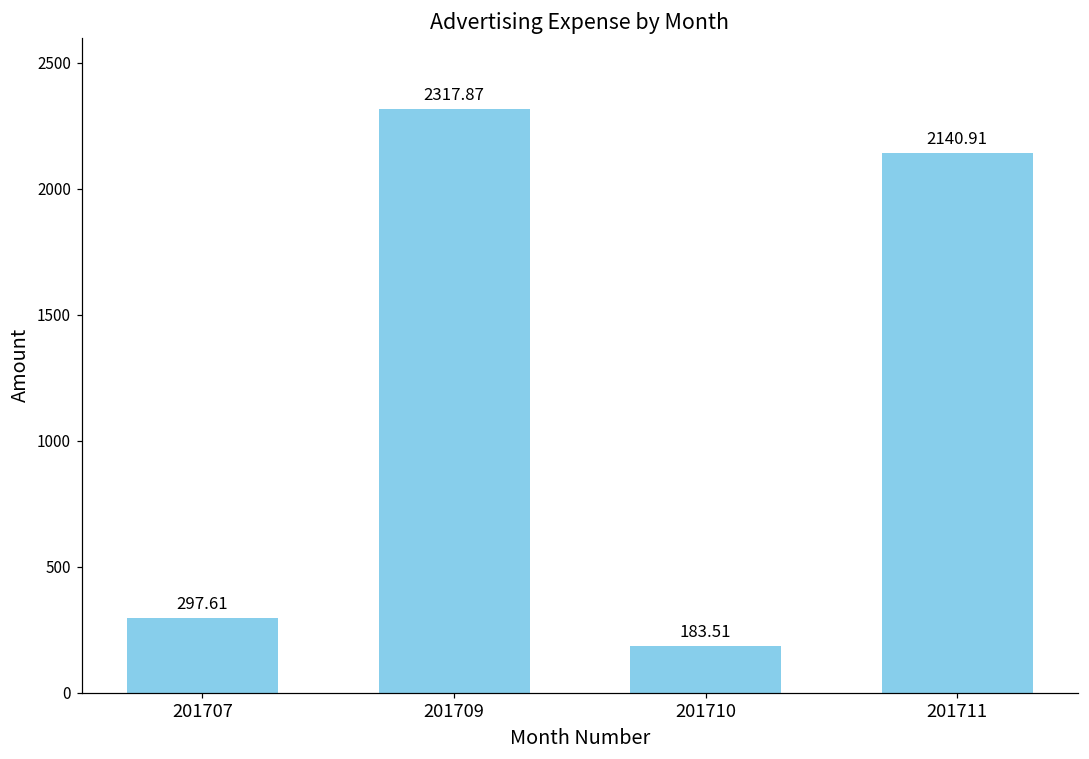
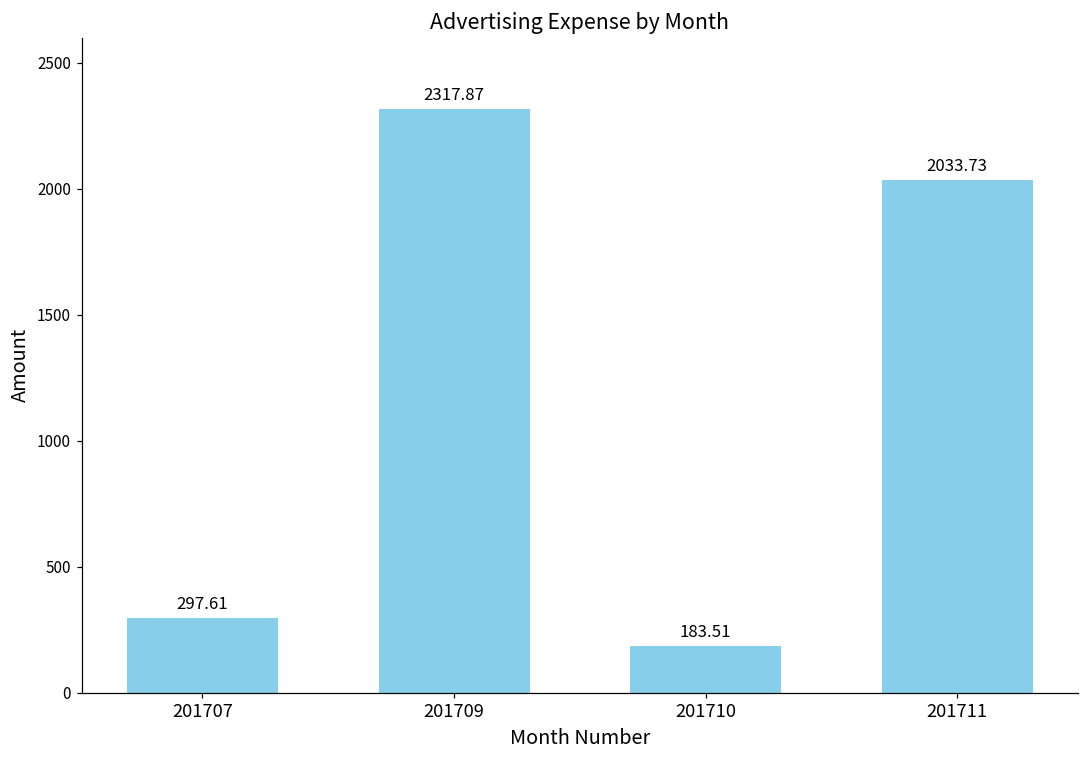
  {
    "201707": 297.61,
    "201709": 2317.87,
    "201710": 183.51,
-   "201711": 2140.91
+   "201711": 2033.73
  }
